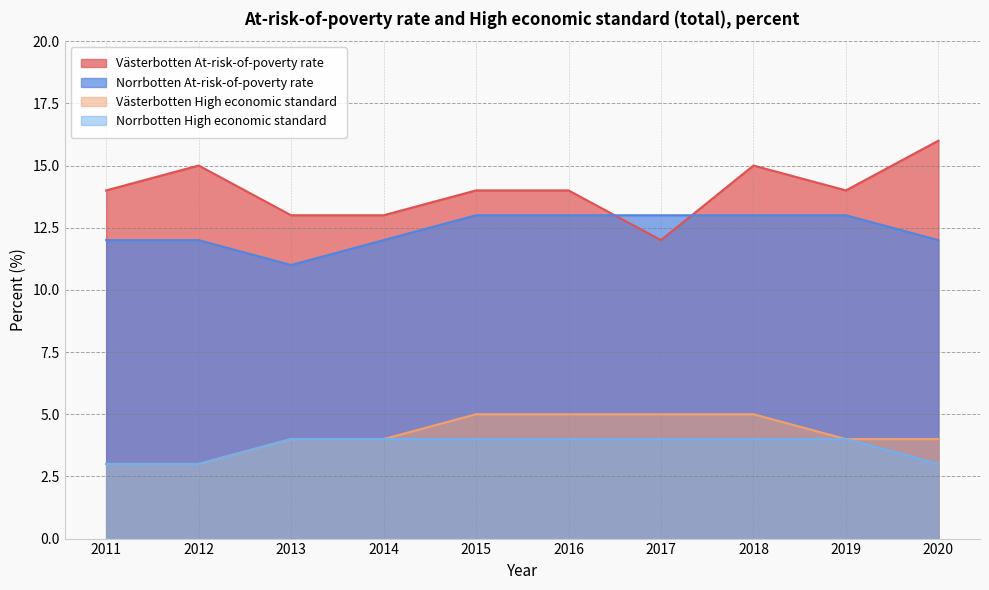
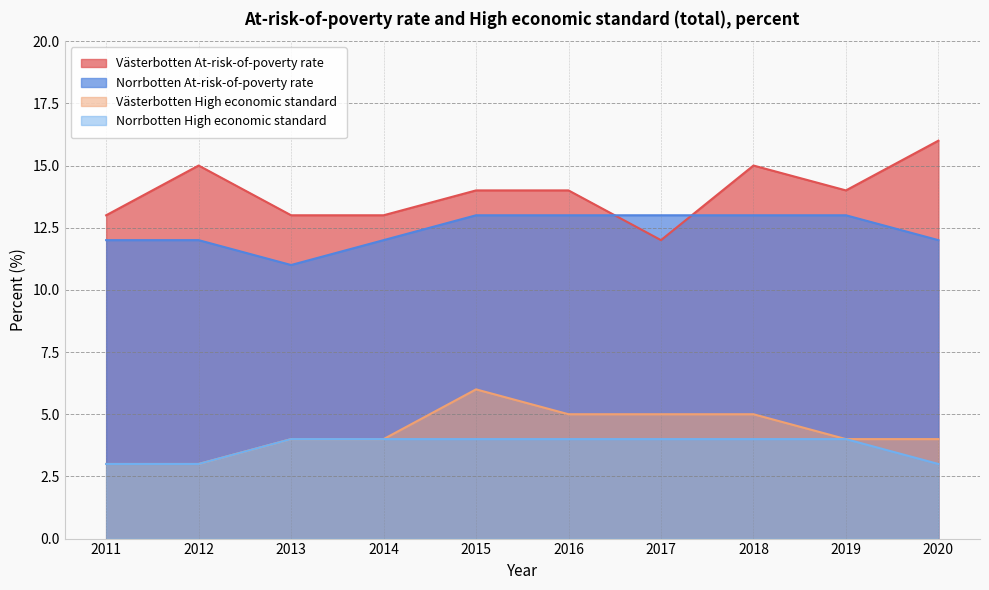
  {
    "Västerbotten At-risk-of-poverty rate": {
-     "2011": 14,
+     "2011": 13,
      "2012": 15,
      "2013": 13,
      "2014": 13,
      "2015": 14,
      "2016": 14,
      "2017": 12,
      "2018": 15,
      "2019": 14,
      "2020": 16
    },
    "Västerbotten High economic standard": {
-     "2015": 5,
+     "2015": 6,
      "2016": 5,
      "2017": 5,
      "2018": 5,
      "2020": 4
    }
  }
